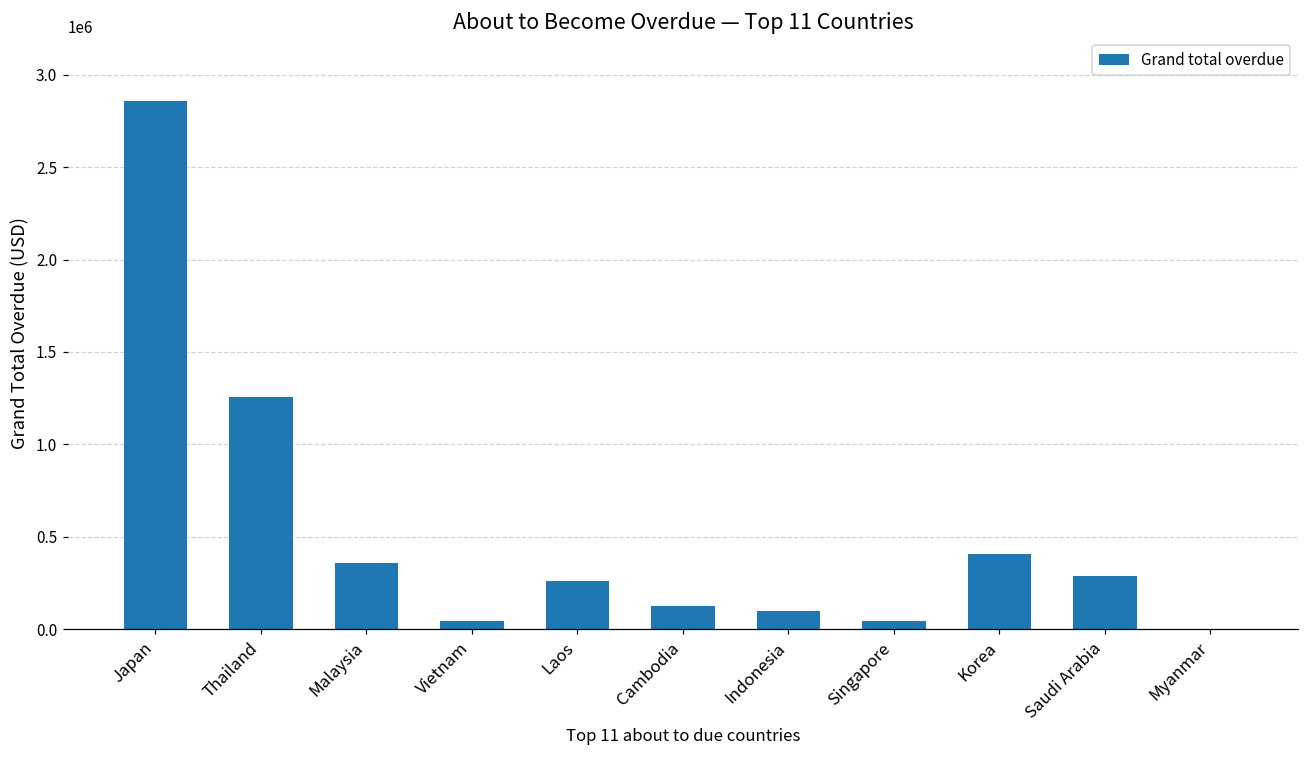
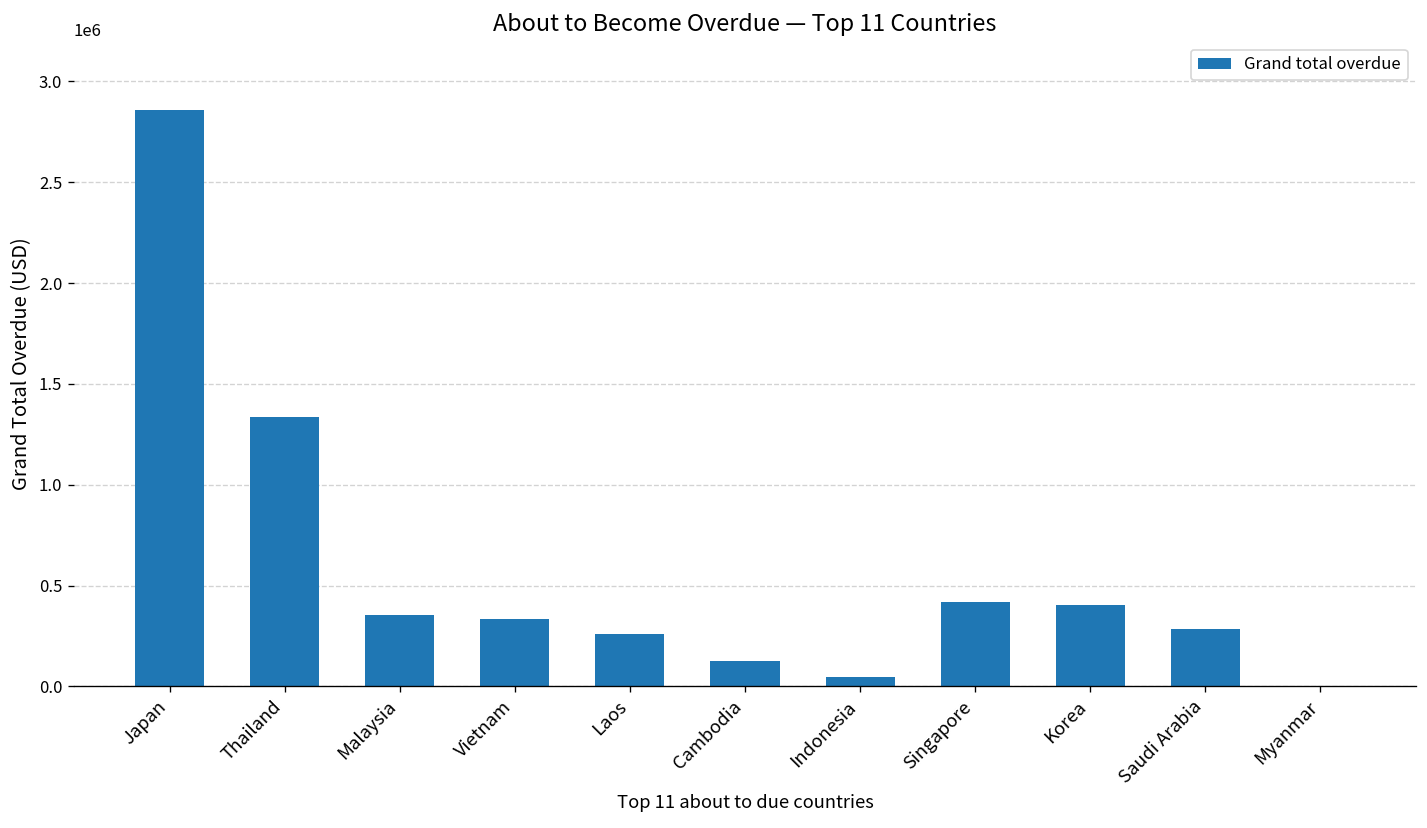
  {
    "Japan": 2860000,
-   "Thailand": 1260000,
+   "Thailand": 1340000,
    "Malaysia": 360000,
-   "Vietnam": 50000,
+   "Vietnam": 340000,
    "Laos": 260000,
    "Cambodia": 120000,
-   "Indonesia": 100000,
-   "Singapore": 40000,
+   "Indonesia": 50000,
+   "Singapore": 420000,
    "Korea": 410000,
    "Saudi Arabia": 290000,
    "Myanmar": 0
  }
